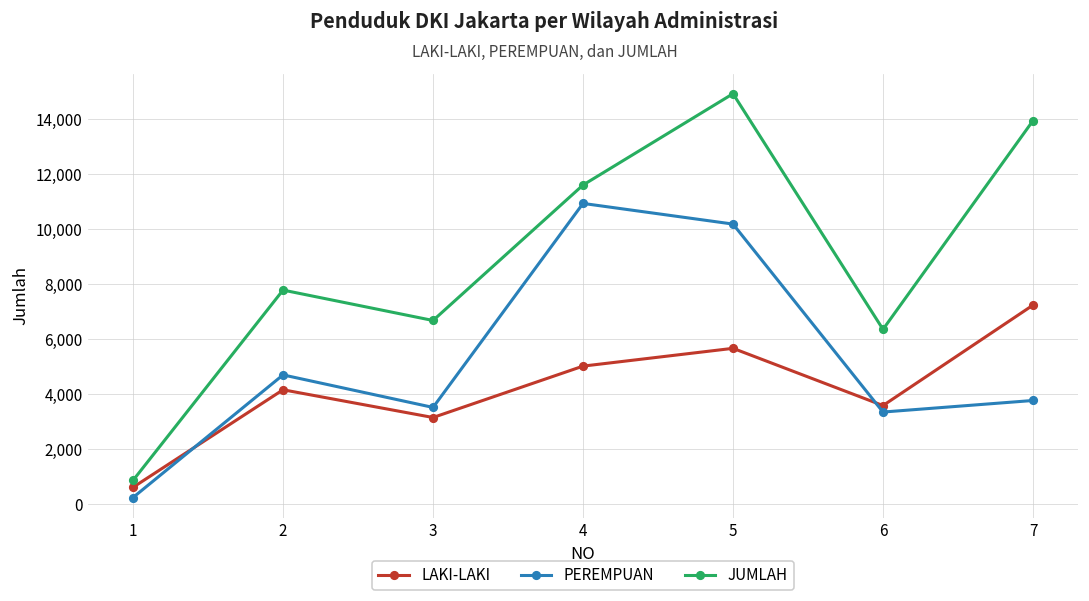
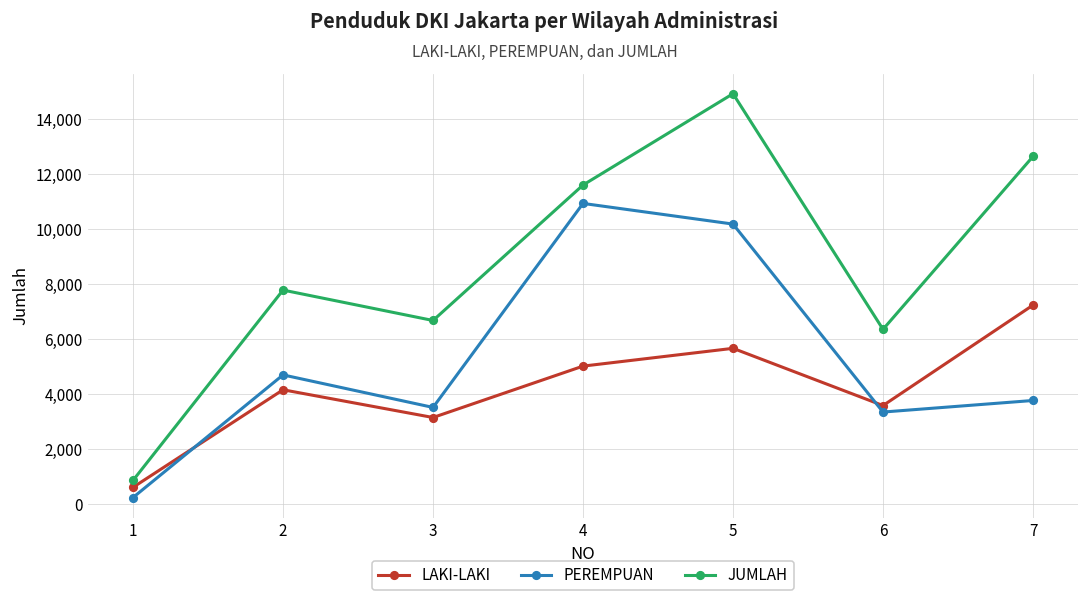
  {
    "LAKI-LAKI": {
      "1": "600",
      "2": "4,200",
      "3": "3,200",
      "4": "5,000",
      "5": "5,700",
      "6": "3,600",
      "7": "7,200"
    },
    "PEREMPUAN": {
      "1": "300",
      "2": "4,700",
      "3": "3,500",
      "4": "10,900",
      "5": "10,200",
      "6": "3,400",
      "7": "3,800"
    },
    "JUMLAH": {
      "1": "900",
      "2": "7,800",
      "3": "6,700",
      "4": "11,600",
      "5": "14,900",
      "6": "6,400",
-     "7": "13,900"
+     "7": "12,600"
    }
  }
